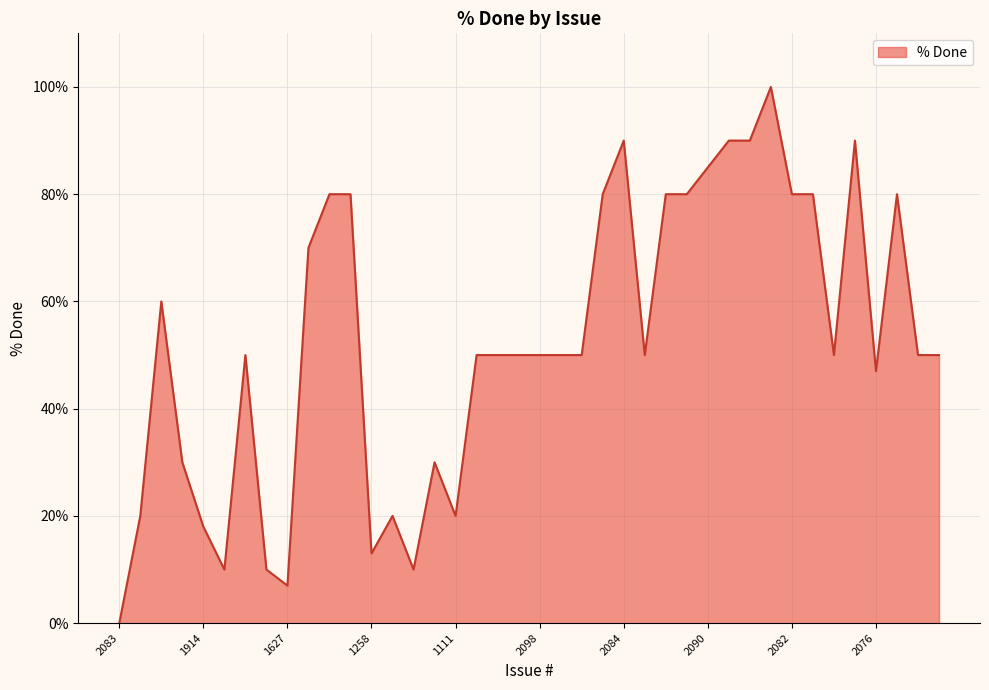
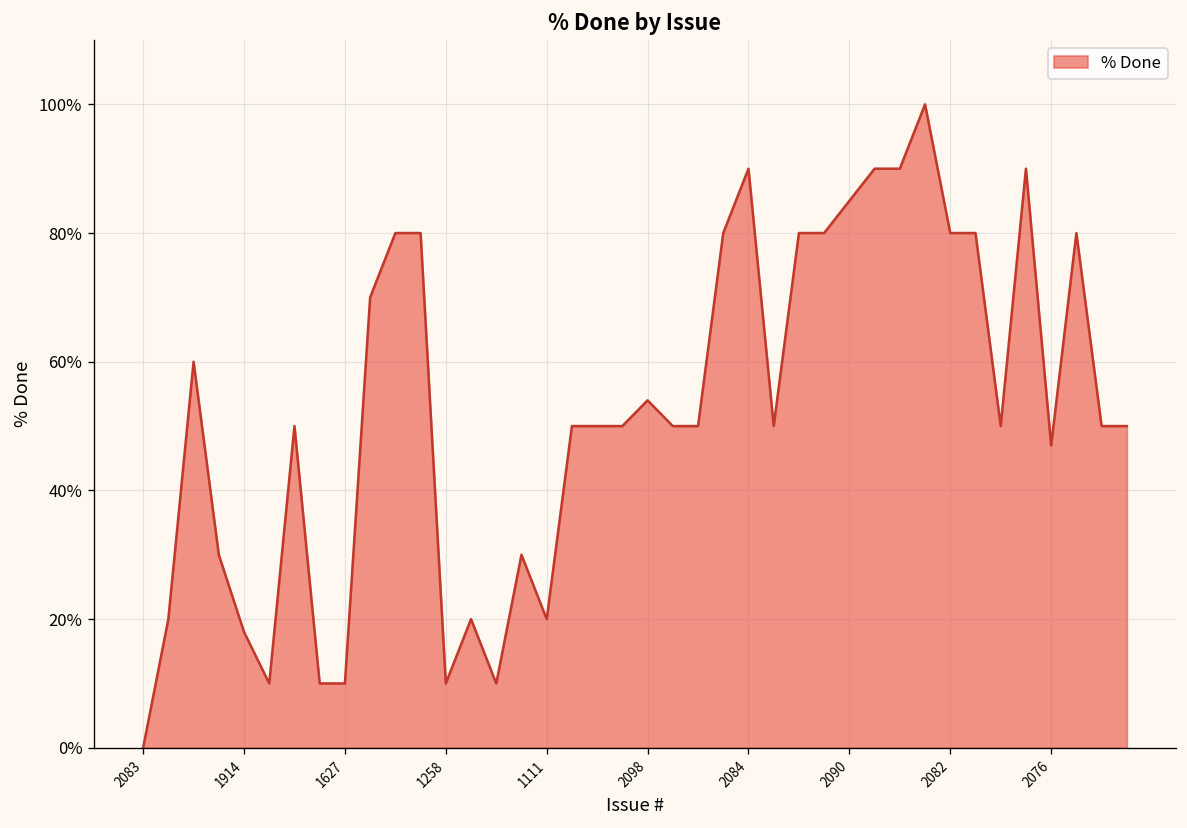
  {
    "2083": "0%",
    "1914": "18%",
-   "1627": "7%",
-   "1258": "13%",
+   "1627": "10%",
+   "1258": "10%",
    "1111": "20%",
-   "2098": "50%",
+   "2098": "54%",
    "2084": "90%",
    "2090": "85%",
    "2082": "80%",
    "2076": "47%"
  }
